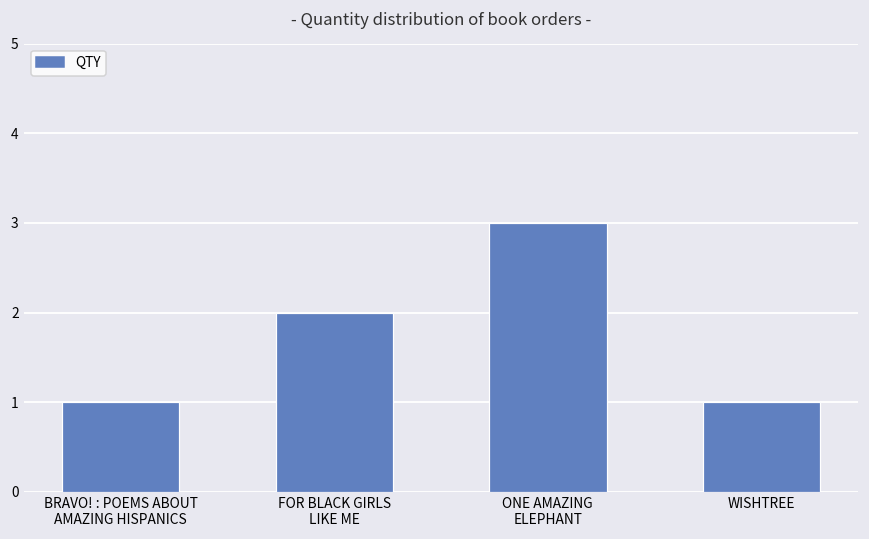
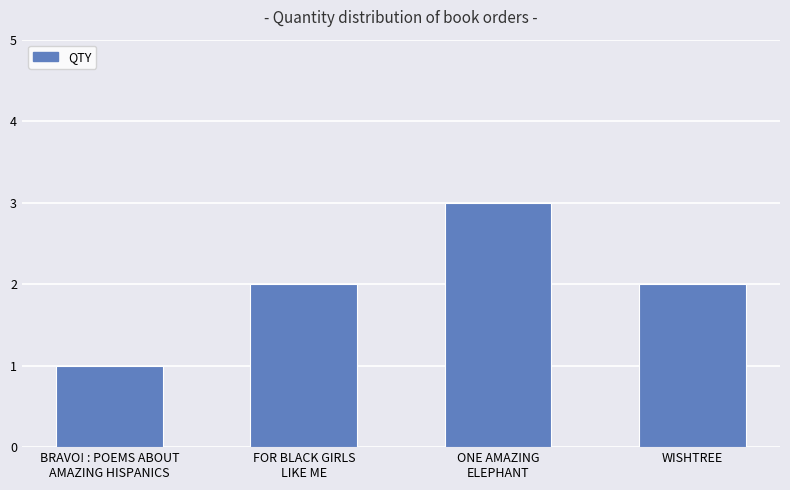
  {
    "BRAVO! : POEMS ABOUT AMAZING HISPANICS": 1,
    "FOR BLACK GIRLS LIKE ME": 2,
    "ONE AMAZING ELEPHANT": 3,
-   "WISHTREE": 1
+   "WISHTREE": 2
  }
